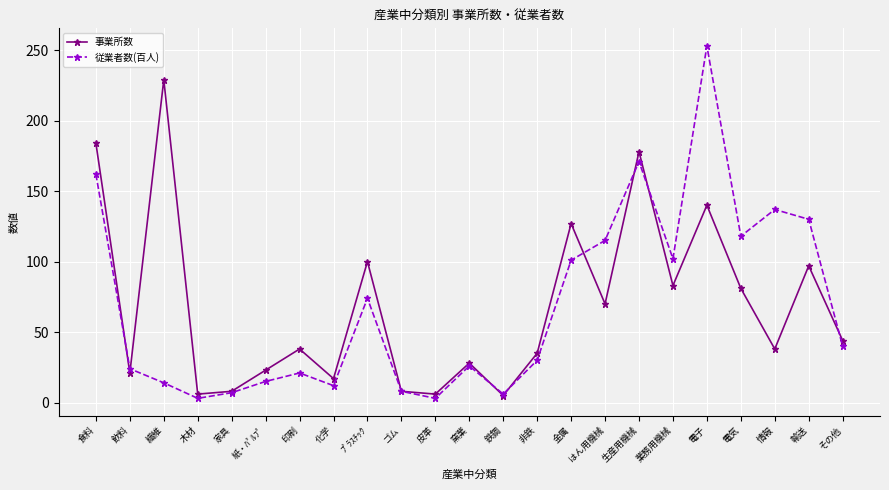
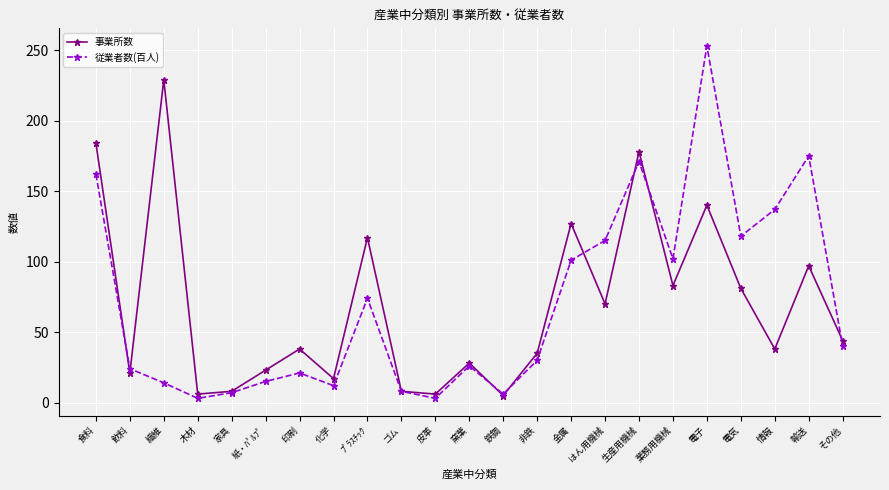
  {
    "事業所数": {
      "食料": 184,
      "飲料": 21,
      "繊維": 229,
      "木材": 6,
      "紙・ﾊﾟﾙﾌﾟ": 23,
      "印刷": 38,
      "化学": 17,
-     "ﾌﾟﾗｽﾁｯｸ": 100,
+     "ﾌﾟﾗｽﾁｯｸ": 117,
      "皮革": 6,
      "窯業": 28,
      "非鉄": 35,
      "金属": 127,
      "はん用機械": 70,
      "生産用機械": 178,
      "業務用機械": 83,
      "電子": 140,
      "電気": 81,
      "情報": 38,
      "輸送": 97,
      "その他": 44
    },
    "従業者数(百人)": {
      "食料": 162,
      "飲料": 24,
      "繊維": 14,
      "木材": 3,
      "紙・ﾊﾟﾙﾌﾟ": 15,
      "印刷": 21,
      "化学": 12,
      "ﾌﾟﾗｽﾁｯｸ": 74,
      "皮革": 3,
      "窯業": 26,
      "非鉄": 30,
      "金属": 101,
      "はん用機械": 115,
      "生産用機械": 171,
      "業務用機械": 102,
      "電子": 253,
      "電気": 118,
      "情報": 137,
-     "輸送": 130,
+     "輸送": 175,
      "その他": 40
    }
  }
